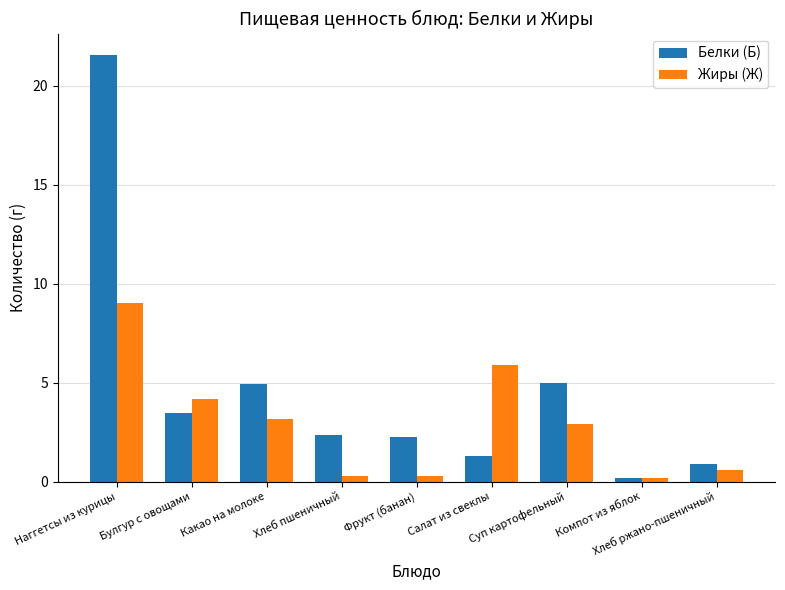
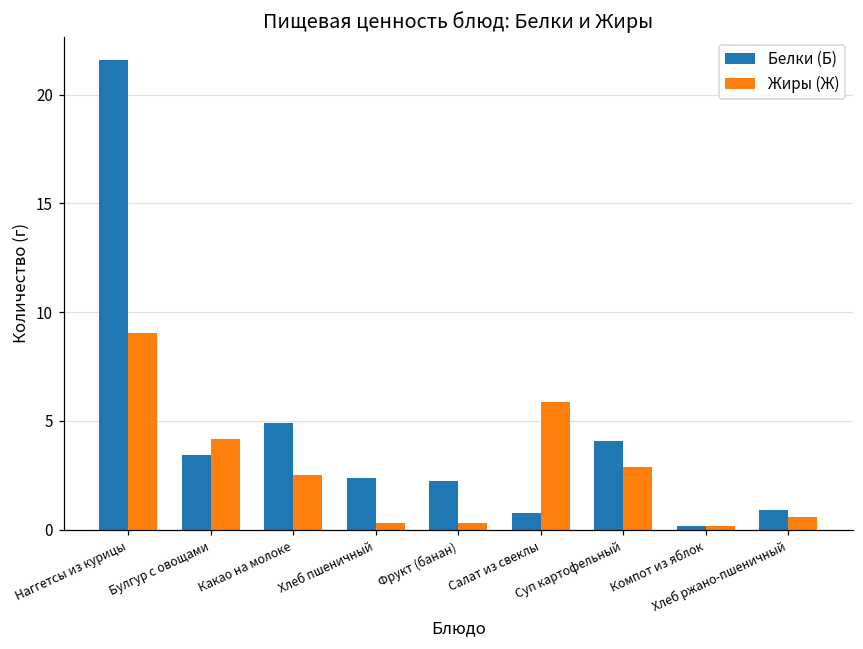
  {
    "Белки (Б)": {
      "Наггетсы из курицы": 21.6,
      "Булгур с овощами": 3.5,
      "Какао на молоке": 4.9,
      "Хлеб пшеничный": 2.4,
      "Фрукт (банан)": 2.3,
-     "Салат из свеклы": 1.3,
-     "Суп картофельный": 5.0,
+     "Салат из свеклы": 0.8,
+     "Суп картофельный": 4.1,
      "Компот из яблок": 0.2,
      "Хлеб ржано-пшеничный": 0.9
    },
    "Жиры (Ж)": {
      "Наггетсы из курицы": 9.1,
      "Булгур с овощами": 4.2,
-     "Какао на молоке": 3.2,
+     "Какао на молоке": 2.5,
      "Хлеб пшеничный": 0.3,
      "Фрукт (банан)": 0.3,
      "Салат из свеклы": 5.9,
      "Суп картофельный": 2.9,
      "Компот из яблок": 0.2,
      "Хлеб ржано-пшеничный": 0.6
    }
  }
